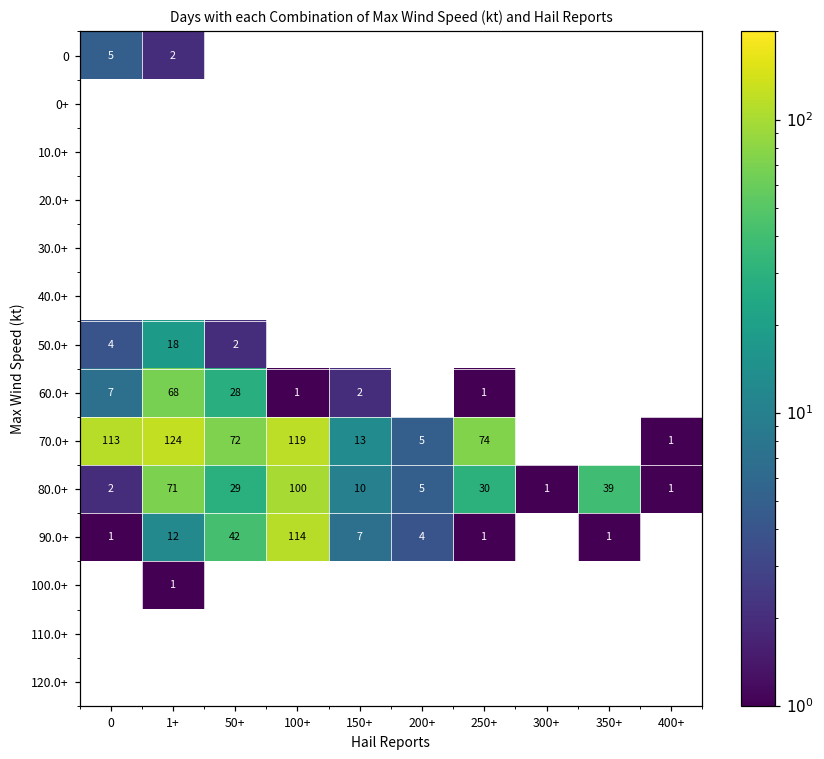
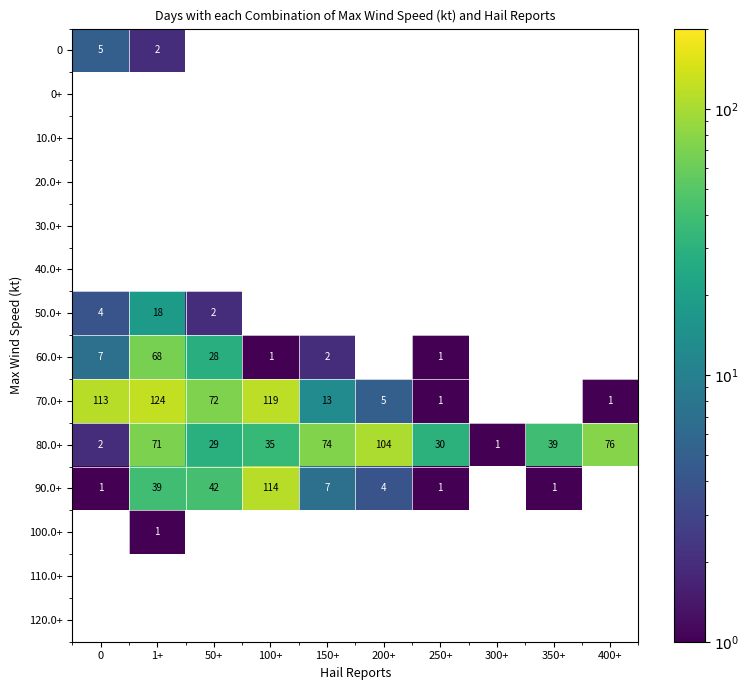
  {
    "0": {
      "0": 5,
      "1+": 2
    },
    "50.0+": {
      "0": 4,
      "1+": 18,
      "50+": 2
    },
    "60.0+": {
      "0": 7,
      "1+": 68,
      "50+": 28,
      "100+": 1,
      "150+": 2,
      "250+": 1
    },
    "70.0+": {
      "0": 113,
      "1+": 124,
      "50+": 72,
      "100+": 119,
      "150+": 13,
      "200+": 5,
-     "250+": 74,
+     "250+": 1,
      "400+": 1
    },
    "80.0+": {
      "0": 2,
      "1+": 71,
      "50+": 29,
-     "100+": 100,
-     "150+": 10,
-     "200+": 5,
+     "100+": 35,
+     "150+": 74,
+     "200+": 104,
      "250+": 30,
      "300+": 1,
      "350+": 39,
-     "400+": 1
+     "400+": 76
    },
    "90.0+": {
      "0": 1,
-     "1+": 12,
+     "1+": 39,
      "50+": 42,
      "100+": 114,
      "150+": 7,
      "200+": 4,
      "250+": 1,
      "350+": 1
    },
    "100.0+": {
      "1+": 1
    }
  }
